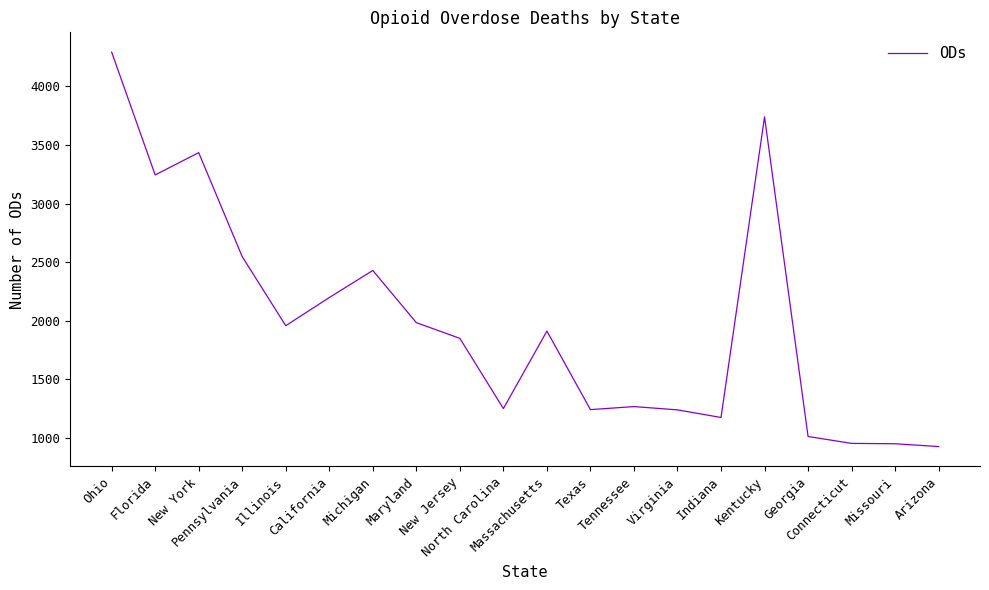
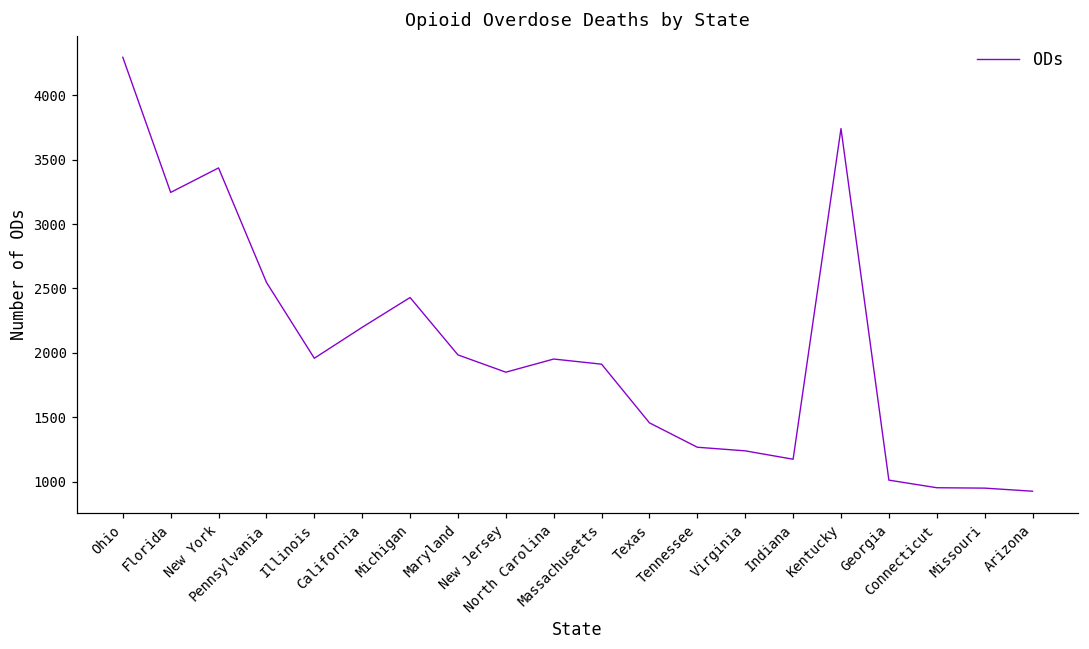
  {
    "Ohio": 4290,
    "Florida": 3250,
    "New York": 3440,
    "Pennsylvania": 2550,
    "Illinois": 1960,
    "California": 2200,
    "Michigan": 2430,
    "Maryland": 1990,
    "New Jersey": 1850,
-   "North Carolina": 1250,
+   "North Carolina": 1950,
    "Massachusetts": 1910,
-   "Texas": 1240,
+   "Texas": 1460,
    "Tennessee": 1270,
    "Virginia": 1240,
    "Indiana": 1180,
    "Kentucky": 3740,
    "Georgia": 1010,
    "Connecticut": 960,
    "Missouri": 950,
    "Arizona": 930
  }
